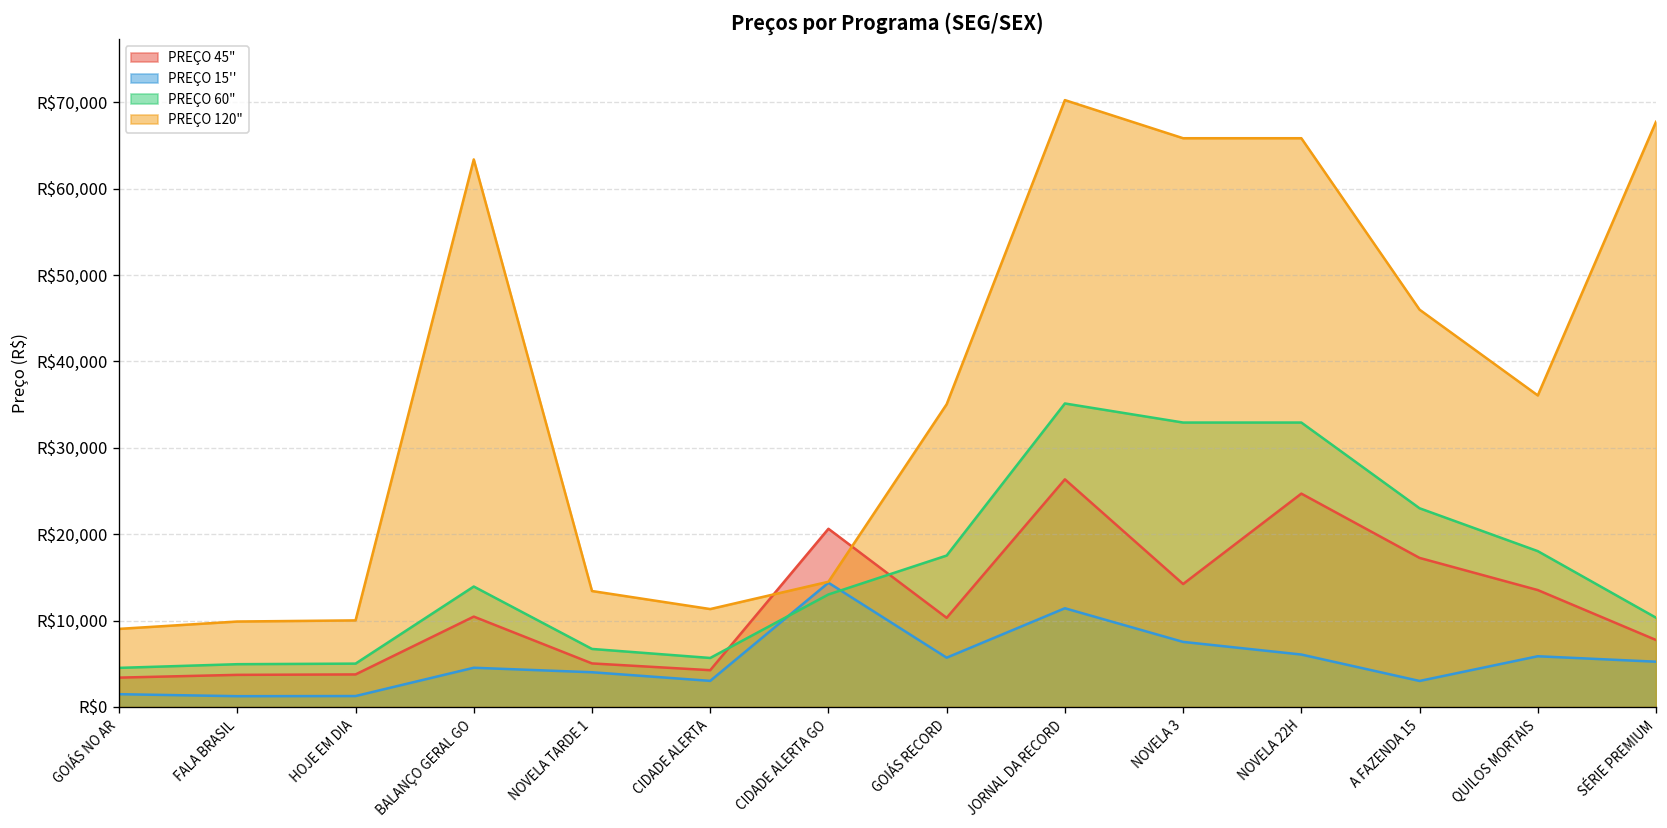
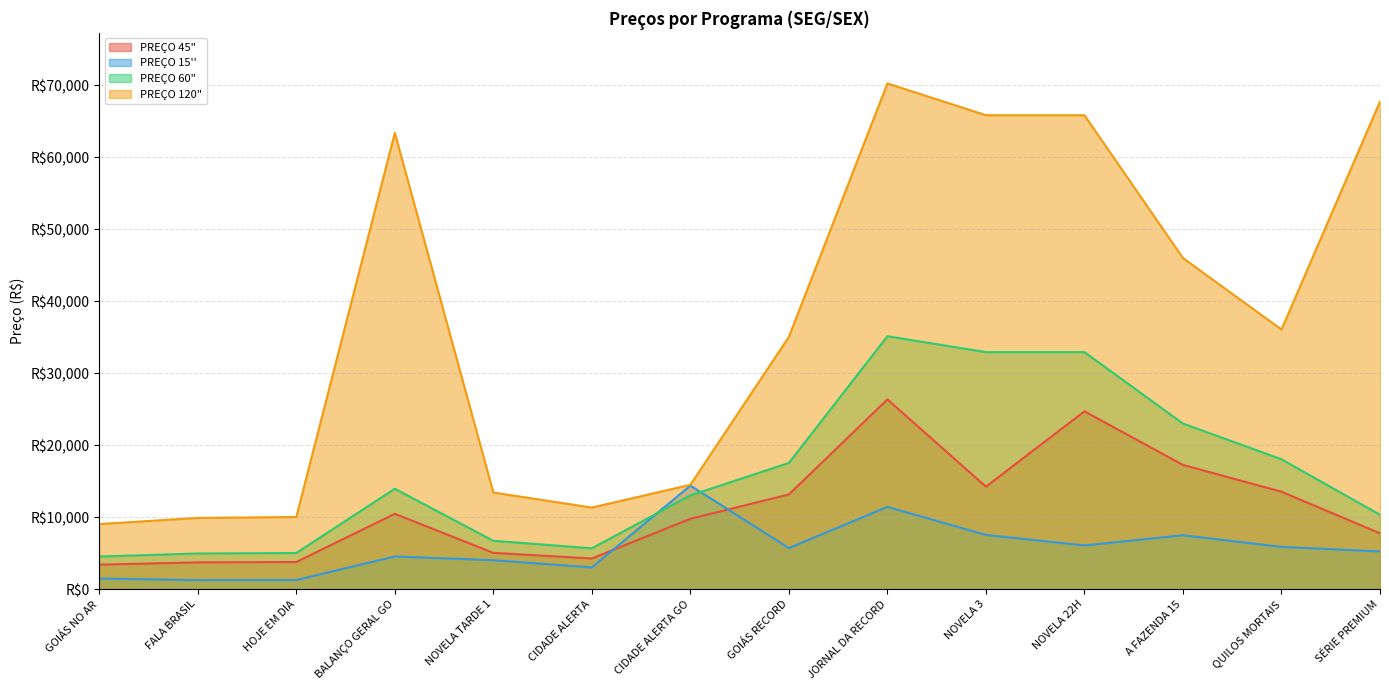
  {
    "PREÇO 45\"": {
      "GOIÁS NO AR": "R$3,000",
      "FALA BRASIL": "R$4,000",
      "HOJE EM DIA": "R$4,000",
      "BALANÇO GERAL GO": "R$10,000",
      "NOVELA TARDE 1": "R$5,000",
      "CIDADE ALERTA": "R$4,000",
-     "CIDADE ALERTA GO": "R$21,000",
-     "GOIÁS RECORD": "R$10,000",
+     "CIDADE ALERTA GO": "R$10,000",
+     "GOIÁS RECORD": "R$13,000",
      "JORNAL DA RECORD": "R$26,000",
      "NOVELA 3": "R$14,000",
      "NOVELA 22H": "R$25,000",
      "A FAZENDA 15": "R$17,000",
      "QUILOS MORTAIS": "R$14,000",
      "SÉRIE PREMIUM": "R$8,000"
    },
    "PREÇO 15''": {
      "GOIÁS NO AR": "R$1,000",
      "FALA BRASIL": "R$1,000",
      "HOJE EM DIA": "R$1,000",
      "BALANÇO GERAL GO": "R$5,000",
      "NOVELA TARDE 1": "R$4,000",
      "CIDADE ALERTA": "R$3,000",
      "GOIÁS RECORD": "R$6,000",
      "JORNAL DA RECORD": "R$11,000",
      "NOVELA 3": "R$8,000",
      "NOVELA 22H": "R$6,000",
-     "A FAZENDA 15": "R$3,000",
+     "A FAZENDA 15": "R$7,000",
      "QUILOS MORTAIS": "R$6,000",
      "SÉRIE PREMIUM": "R$5,000"
    },
    "PREÇO 60\"": {
      "GOIÁS NO AR": "R$5,000",
      "FALA BRASIL": "R$5,000",
      "HOJE EM DIA": "R$5,000",
      "BALANÇO GERAL GO": "R$14,000",
      "NOVELA TARDE 1": "R$7,000",
      "CIDADE ALERTA": "R$6,000",
      "CIDADE ALERTA GO": "R$13,000",
      "GOIÁS RECORD": "R$18,000",
      "JORNAL DA RECORD": "R$35,000",
      "NOVELA 3": "R$33,000",
      "NOVELA 22H": "R$33,000",
      "A FAZENDA 15": "R$23,000",
      "QUILOS MORTAIS": "R$18,000",
      "SÉRIE PREMIUM": "R$10,000"
    },
    "PREÇO 120\"": {
      "GOIÁS NO AR": "R$9,000",
      "FALA BRASIL": "R$10,000",
      "HOJE EM DIA": "R$10,000",
      "BALANÇO GERAL GO": "R$63,000",
      "NOVELA TARDE 1": "R$13,000",
      "CIDADE ALERTA": "R$11,000",
      "GOIÁS RECORD": "R$35,000",
      "JORNAL DA RECORD": "R$70,000",
      "NOVELA 3": "R$66,000",
      "NOVELA 22H": "R$66,000",
      "A FAZENDA 15": "R$46,000",
      "QUILOS MORTAIS": "R$36,000",
      "SÉRIE PREMIUM": "R$68,000"
    }
  }
